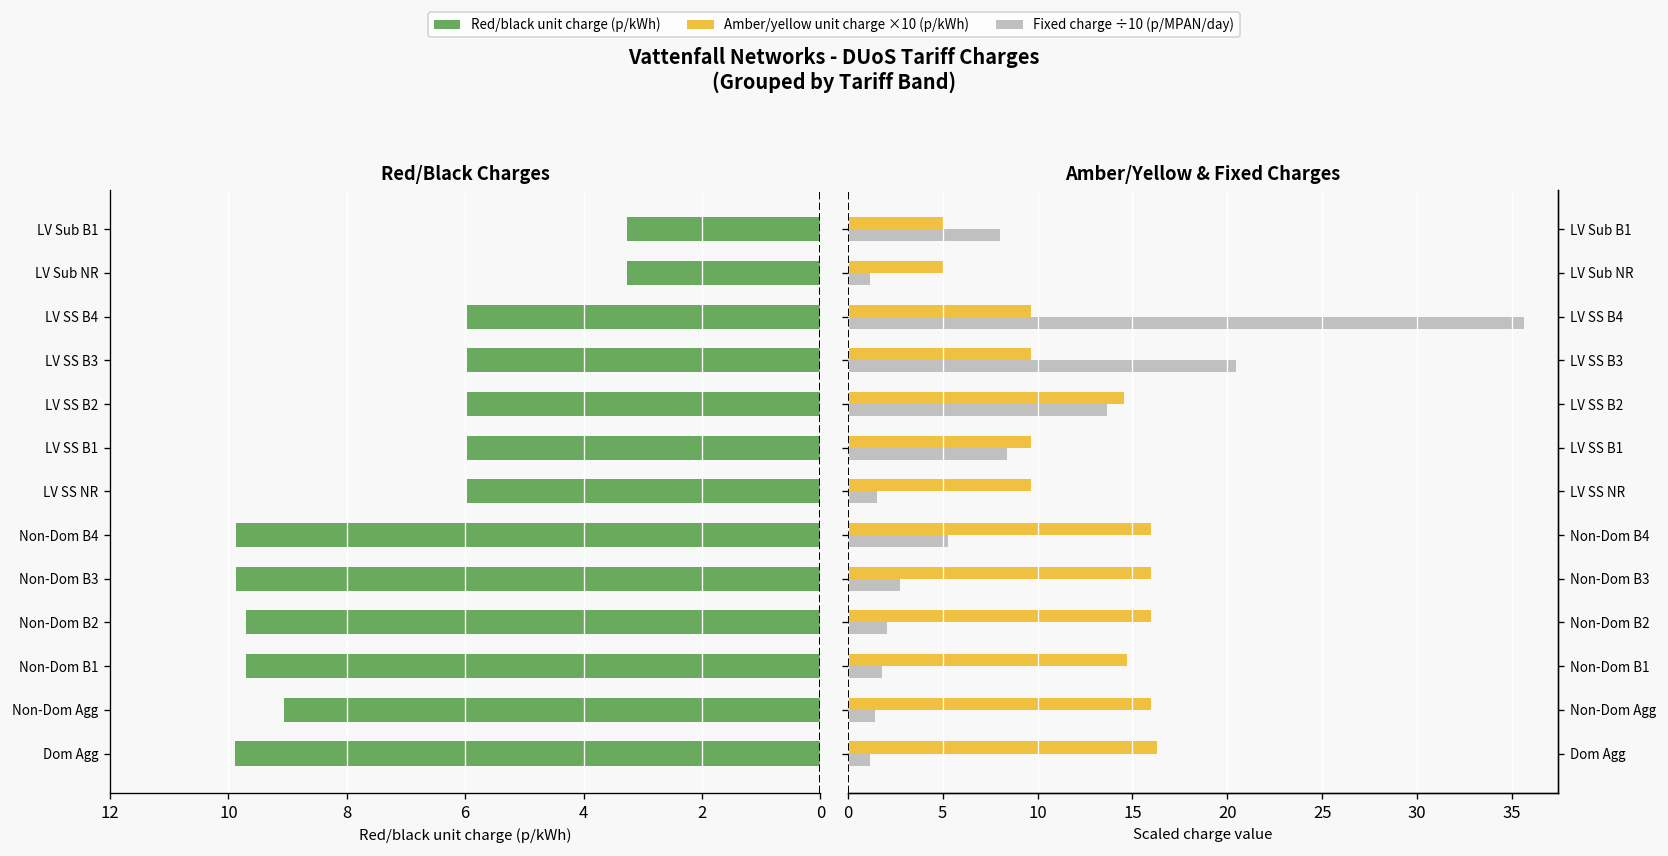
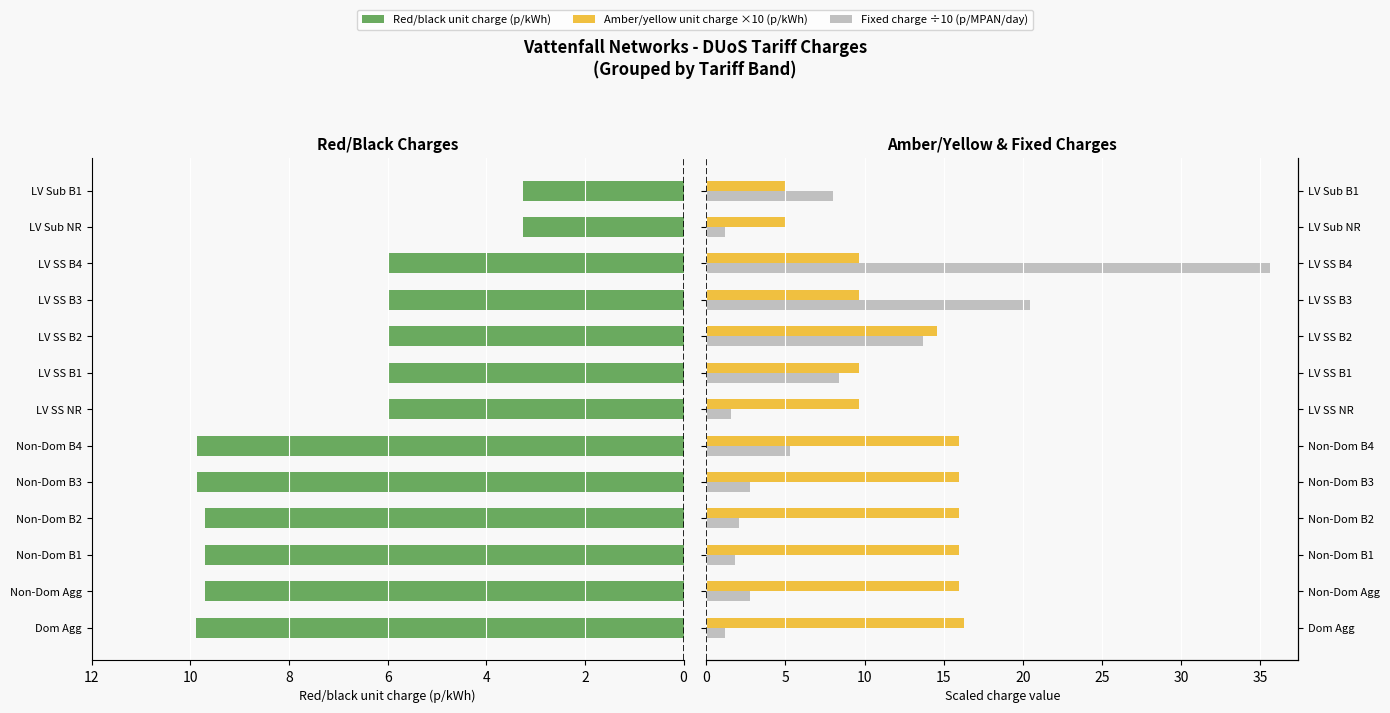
  {
    "Red/Black Charges": {
      "LV Sub B1": 3.3,
      "LV Sub NR": 3.3,
      "LV SS B4": 6.0,
      "LV SS B3": 6.0,
      "LV SS B2": 6.0,
      "LV SS B1": 6.0,
      "LV SS NR": 6.0,
      "Non-Dom B4": 9.9,
      "Non-Dom B3": 9.9,
      "Non-Dom B2": 9.7,
      "Non-Dom B1": 9.7,
-     "Non-Dom Agg": 9.1,
+     "Non-Dom Agg": 9.7,
      "Dom Agg": 9.9
    },
    "Amber/Yellow & Fixed Charges": {
      "Amber/yellow unit charge ×10 (p/kWh)": {
        "LV Sub B1": 5.0,
        "LV Sub NR": 5.0,
        "LV SS B4": 9.7,
        "LV SS B3": 9.7,
        "LV SS B2": 14.6,
        "LV SS B1": 9.7,
        "LV SS NR": 9.7,
        "Non-Dom B4": 16.0,
        "Non-Dom B3": 16.0,
        "Non-Dom B2": 16.0,
-       "Non-Dom B1": 14.7,
+       "Non-Dom B1": 16.0,
        "Non-Dom Agg": 16.0,
        "Dom Agg": 16.3
      },
      "Fixed charge ÷10 (p/MPAN/day)": {
        "LV Sub B1": 8.0,
        "LV Sub NR": 1.2,
        "LV SS B4": 35.6,
        "LV SS B3": 20.4,
        "LV SS B2": 13.7,
        "LV SS B1": 8.4,
        "LV SS NR": 1.5,
        "Non-Dom B4": 5.3,
        "Non-Dom B3": 2.8,
        "Non-Dom B2": 2.1,
        "Non-Dom B1": 1.8,
-       "Non-Dom Agg": 1.4,
+       "Non-Dom Agg": 2.8,
        "Dom Agg": 1.2
      }
    }
  }
